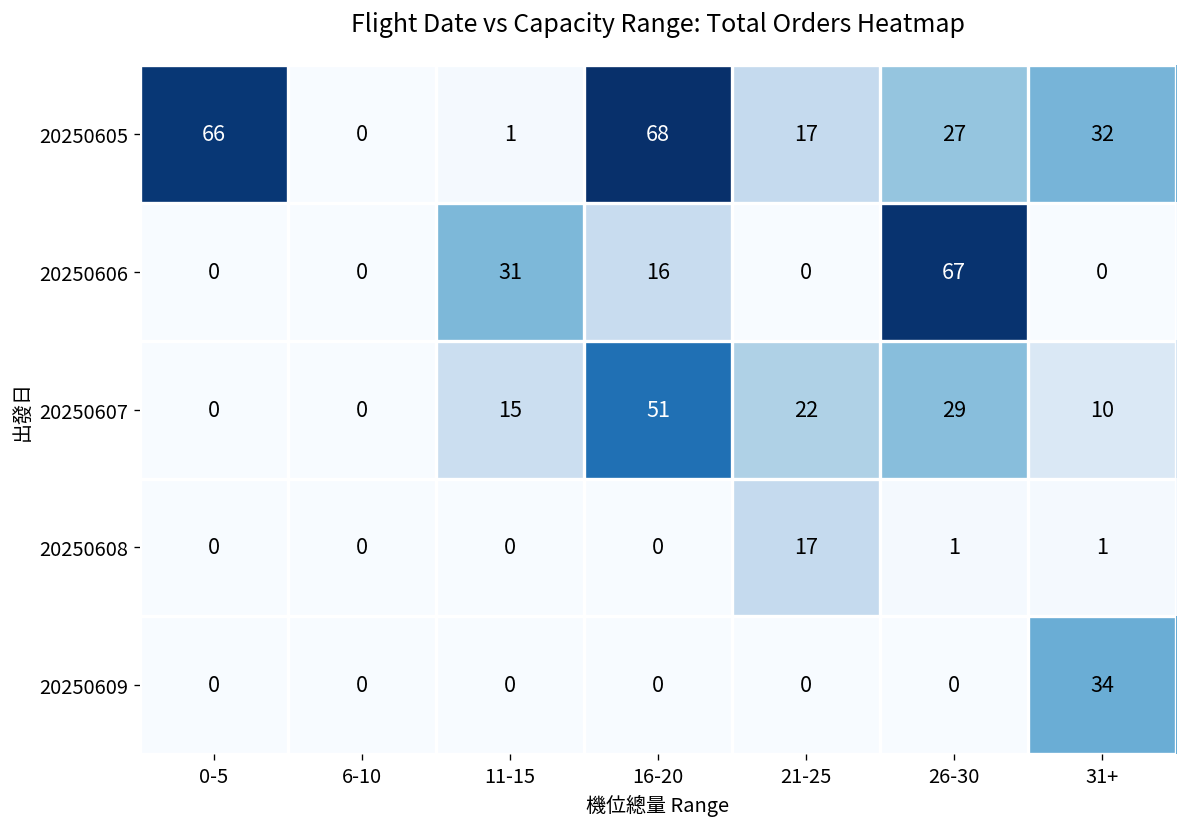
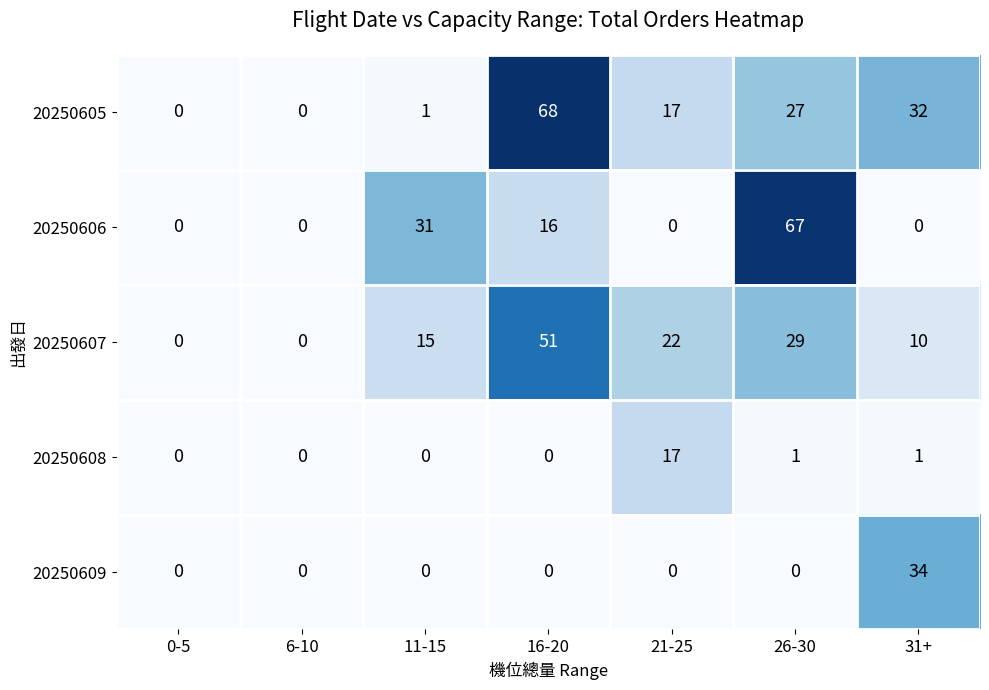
  {
    "20250605": {
-     "0-5": 66,
+     "0-5": 0,
      "6-10": 0,
      "11-15": 1,
      "16-20": 68,
      "21-25": 17,
      "26-30": 27,
      "31+": 32
    },
    "20250606": {
      "0-5": 0,
      "6-10": 0,
      "11-15": 31,
      "16-20": 16,
      "21-25": 0,
      "26-30": 67,
      "31+": 0
    },
    "20250607": {
      "0-5": 0,
      "6-10": 0,
      "11-15": 15,
      "16-20": 51,
      "21-25": 22,
      "26-30": 29,
      "31+": 10
    },
    "20250608": {
      "0-5": 0,
      "6-10": 0,
      "11-15": 0,
      "16-20": 0,
      "21-25": 17,
      "26-30": 1,
      "31+": 1
    },
    "20250609": {
      "0-5": 0,
      "6-10": 0,
      "11-15": 0,
      "16-20": 0,
      "21-25": 0,
      "26-30": 0,
      "31+": 34
    }
  }
